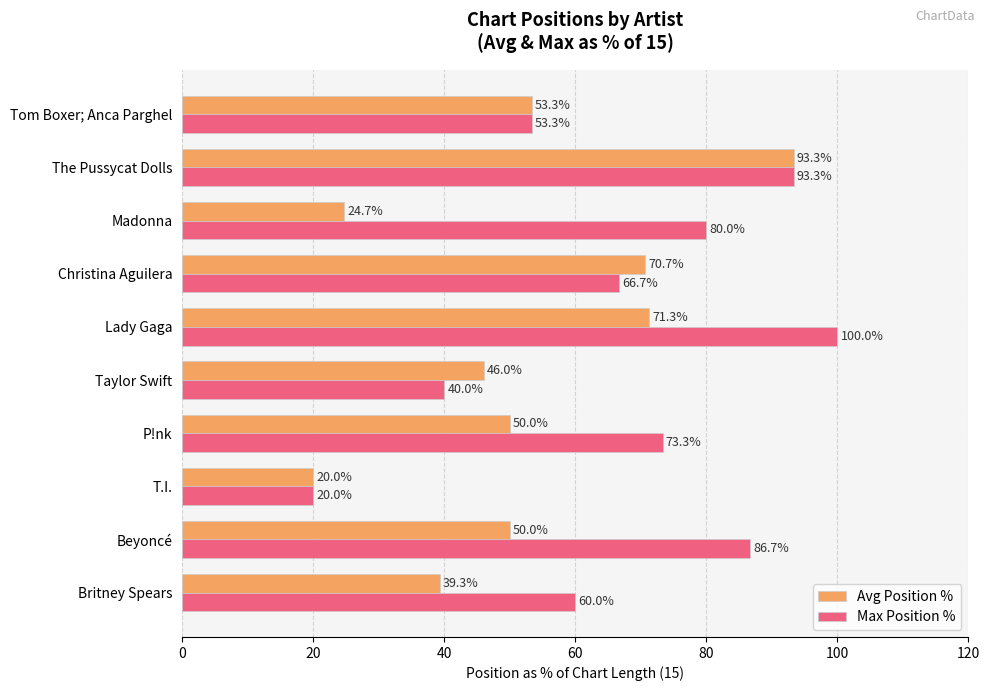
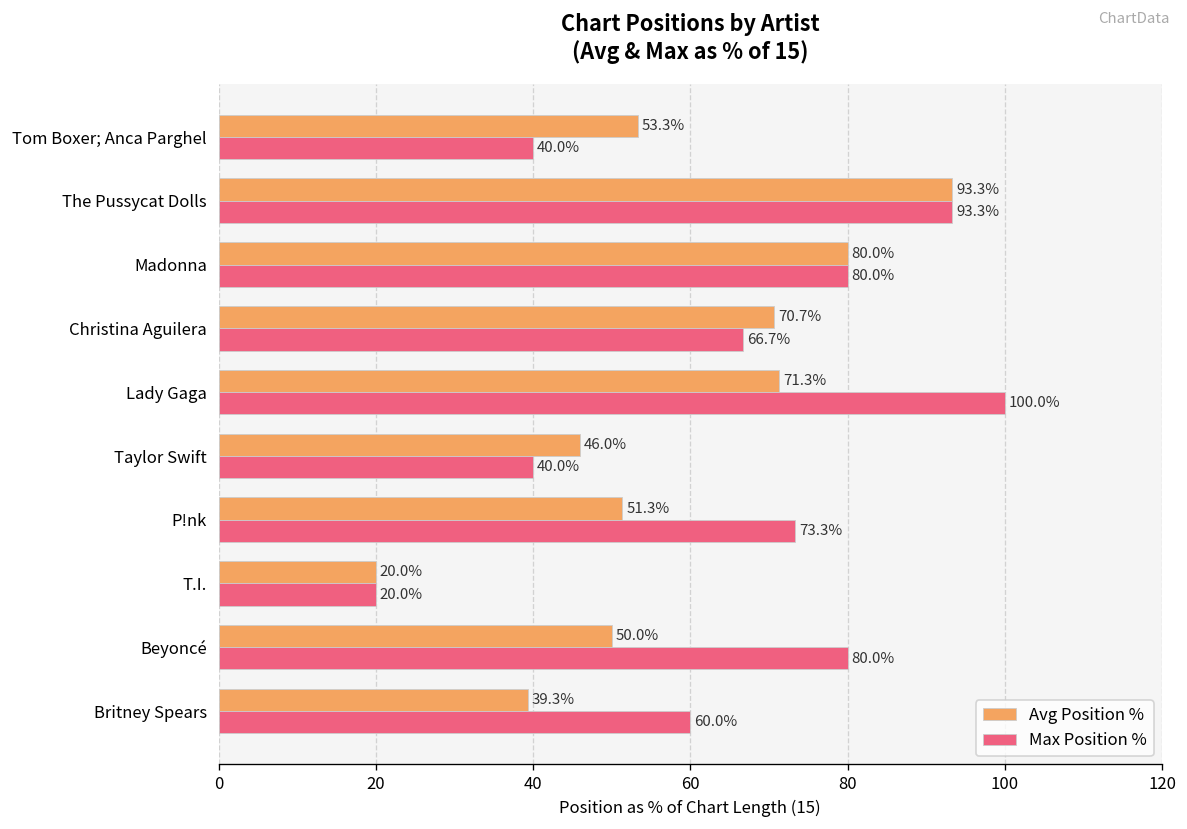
  {
    "Avg Position %": {
      "Tom Boxer; Anca Parghel": "53.3%",
      "The Pussycat Dolls": "93.3%",
-     "Madonna": "24.7%",
+     "Madonna": "80.0%",
      "Christina Aguilera": "70.7%",
      "Lady Gaga": "71.3%",
      "Taylor Swift": "46.0%",
-     "P!nk": "50.0%",
+     "P!nk": "51.3%",
      "T.I.": "20.0%",
      "Beyoncé": "50.0%",
      "Britney Spears": "39.3%"
    },
    "Max Position %": {
-     "Tom Boxer; Anca Parghel": "53.3%",
+     "Tom Boxer; Anca Parghel": "40.0%",
      "The Pussycat Dolls": "93.3%",
      "Madonna": "80.0%",
      "Christina Aguilera": "66.7%",
      "Lady Gaga": "100.0%",
      "Taylor Swift": "40.0%",
      "P!nk": "73.3%",
      "T.I.": "20.0%",
-     "Beyoncé": "86.7%",
+     "Beyoncé": "80.0%",
      "Britney Spears": "60.0%"
    }
  }
